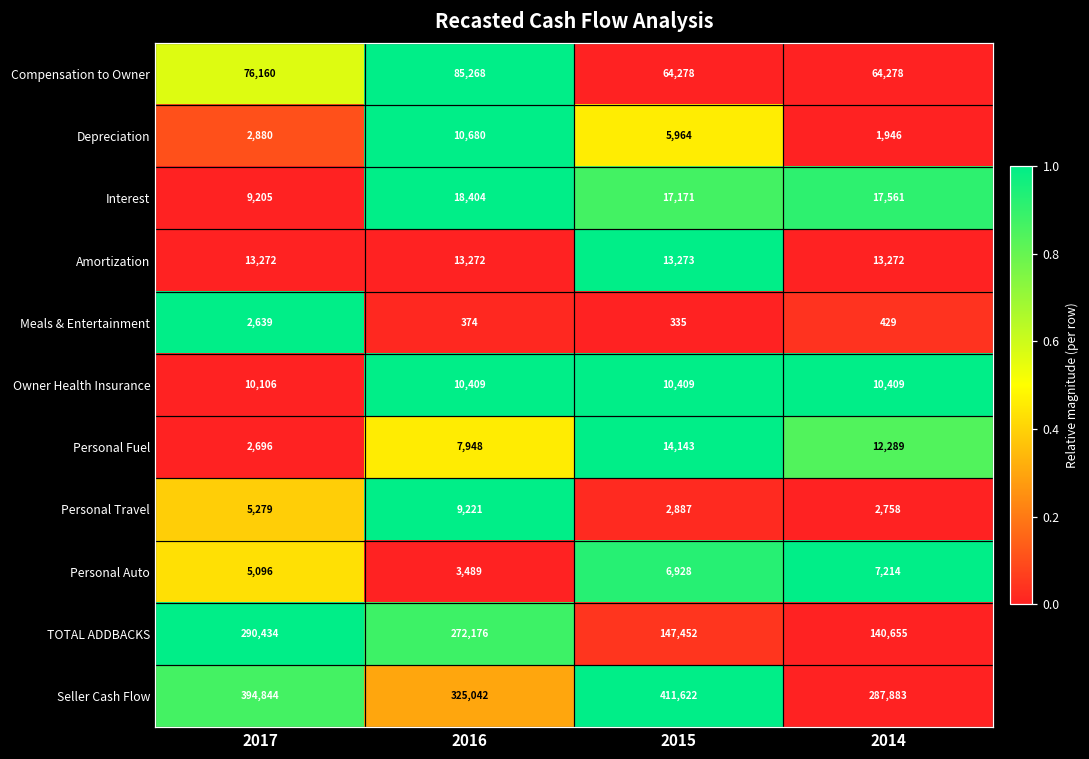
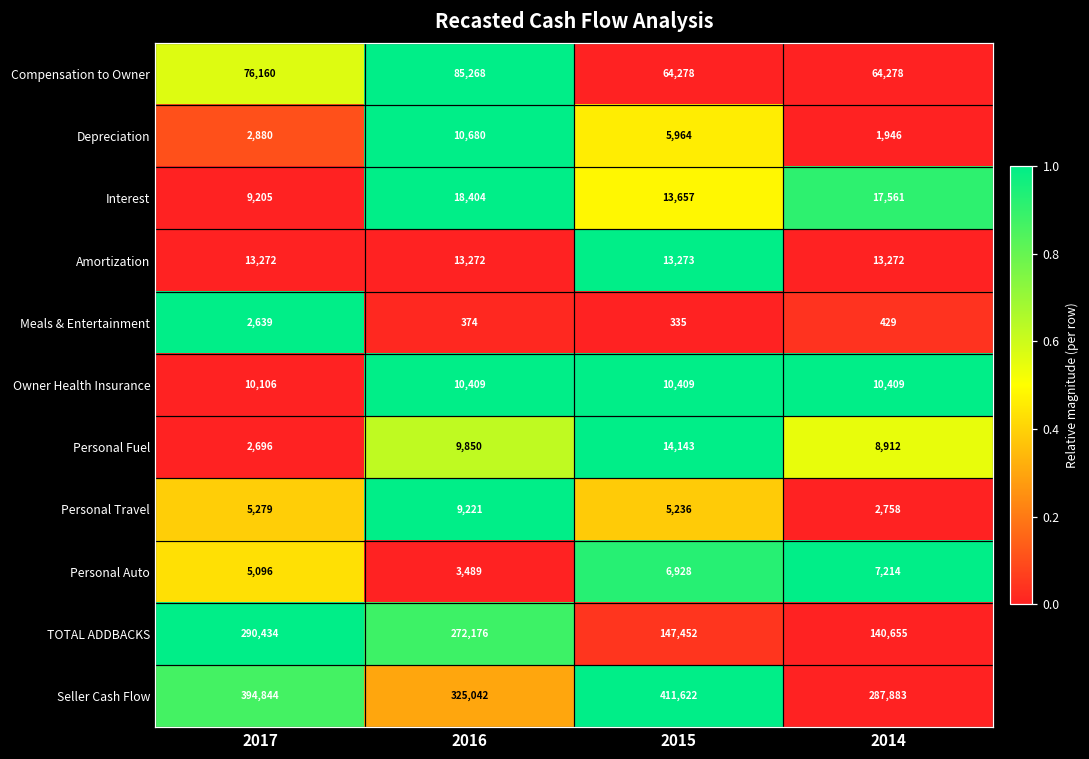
  {
    "Compensation to Owner": {
      "2017": "76,160",
      "2016": "85,268",
      "2015": "64,278",
      "2014": "64,278"
    },
    "Depreciation": {
      "2017": "2,880",
      "2016": "10,680",
      "2015": "5,964",
      "2014": "1,946"
    },
    "Interest": {
      "2017": "9,205",
      "2016": "18,404",
-     "2015": "17,171",
+     "2015": "13,657",
      "2014": "17,561"
    },
    "Amortization": {
      "2017": "13,272",
      "2016": "13,272",
      "2015": "13,273",
      "2014": "13,272"
    },
    "Meals & Entertainment": {
      "2017": "2,639",
      "2016": "374",
      "2015": "335",
      "2014": "429"
    },
    "Owner Health Insurance": {
      "2017": "10,106",
      "2016": "10,409",
      "2015": "10,409",
      "2014": "10,409"
    },
    "Personal Fuel": {
      "2017": "2,696",
-     "2016": "7,948",
+     "2016": "9,850",
      "2015": "14,143",
-     "2014": "12,289"
+     "2014": "8,912"
    },
    "Personal Travel": {
      "2017": "5,279",
      "2016": "9,221",
-     "2015": "2,887",
+     "2015": "5,236",
      "2014": "2,758"
    },
    "Personal Auto": {
      "2017": "5,096",
      "2016": "3,489",
      "2015": "6,928",
      "2014": "7,214"
    },
    "TOTAL ADDBACKS": {
      "2017": "290,434",
      "2016": "272,176",
      "2015": "147,452",
      "2014": "140,655"
    },
    "Seller Cash Flow": {
      "2017": "394,844",
      "2016": "325,042",
      "2015": "411,622",
      "2014": "287,883"
    }
  }
